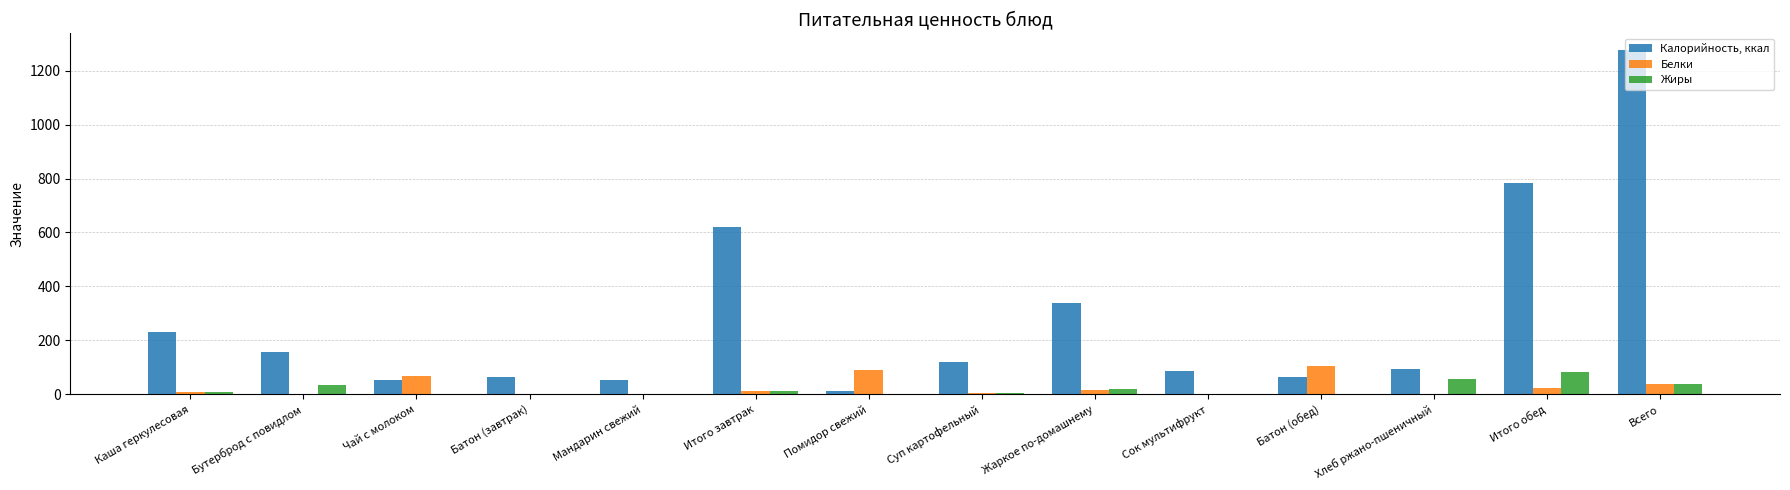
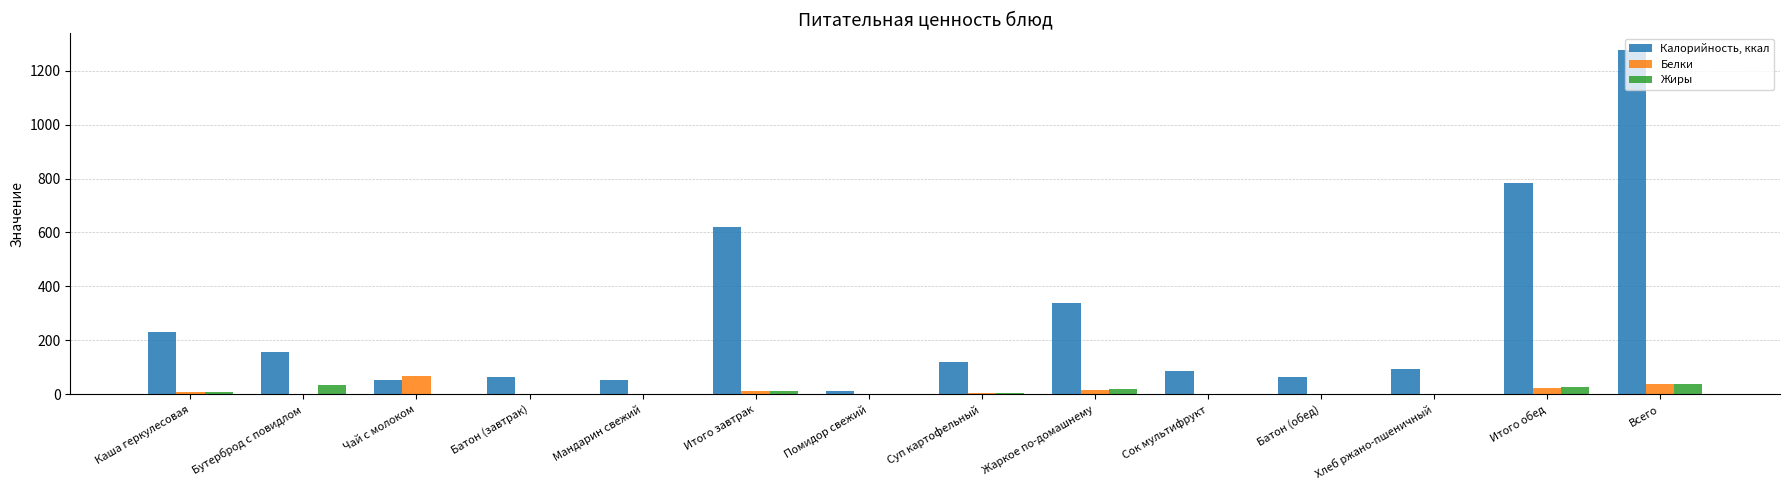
  {
    "Калорийность, ккал": {
      "Каша геркулесовая": 230,
      "Бутерброд с повидлом": 160,
      "Чай с молоком": 50,
      "Батон (завтрак)": 60,
      "Мандарин свежий": 50,
      "Итого завтрак": 620,
      "Помидор свежий": 10,
      "Суп картофельный": 120,
      "Жаркое по-домашнему": 340,
      "Сок мультифрукт": 90,
      "Батон (обед)": 60,
      "Хлеб ржано-пшеничный": 90,
      "Итого обед": 780
    },
    "Белки": {
      "Чай с молоком": 70,
      "Итого завтрак": 10,
-     "Помидор свежий": 90,
+     "Помидор свежий": 0,
      "Жаркое по-домашнему": 20,
      "Сок мультифрукт": 0,
-     "Батон (обед)": 100,
+     "Батон (обед)": 0,
      "Итого обед": 30,
      "Всего": 40
    },
    "Жиры": {
      "Бутерброд с повидлом": 40,
      "Итого завтрак": 10,
      "Жаркое по-домашнему": 20,
      "Сок мультифрукт": 0,
-     "Хлеб ржано-пшеничный": 60,
-     "Итого обед": 80,
+     "Хлеб ржано-пшеничный": 0,
+     "Итого обед": 30,
      "Всего": 40
    }
  }
